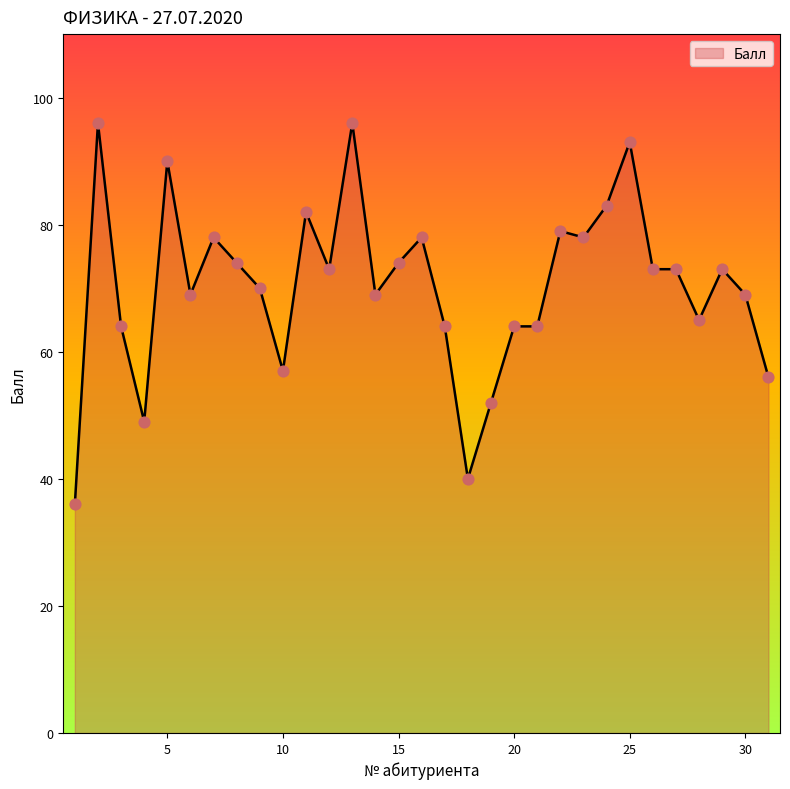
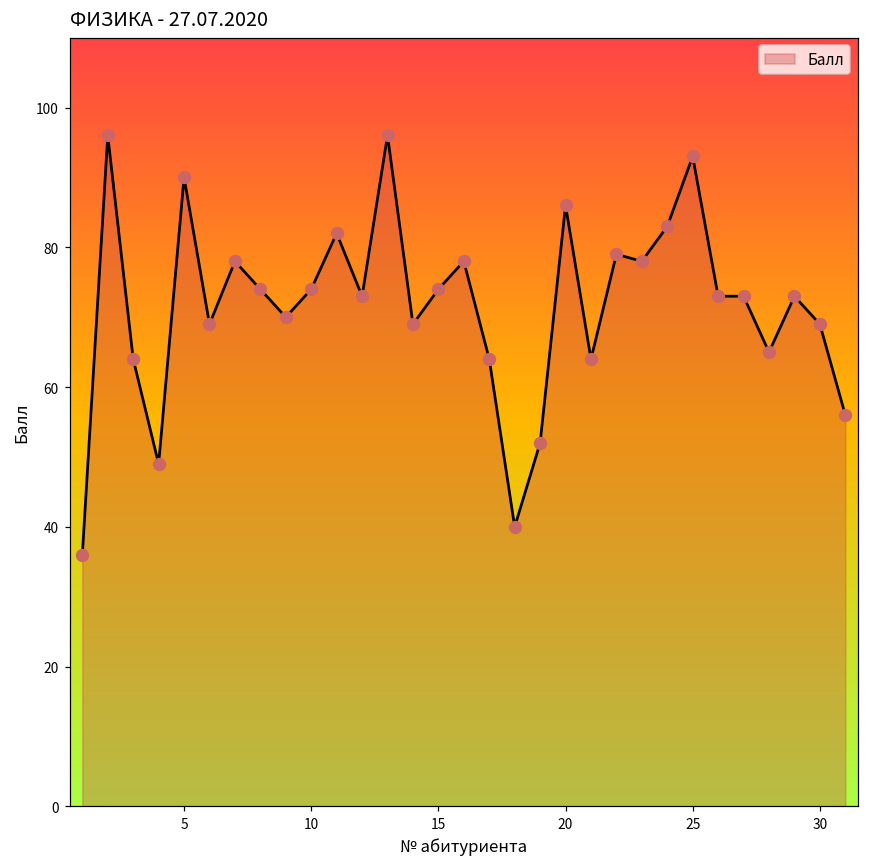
  {
    "5": 90,
-   "10": 57,
+   "10": 74,
    "15": 74,
-   "20": 64,
+   "20": 86,
    "25": 93,
    "30": 69
  }
